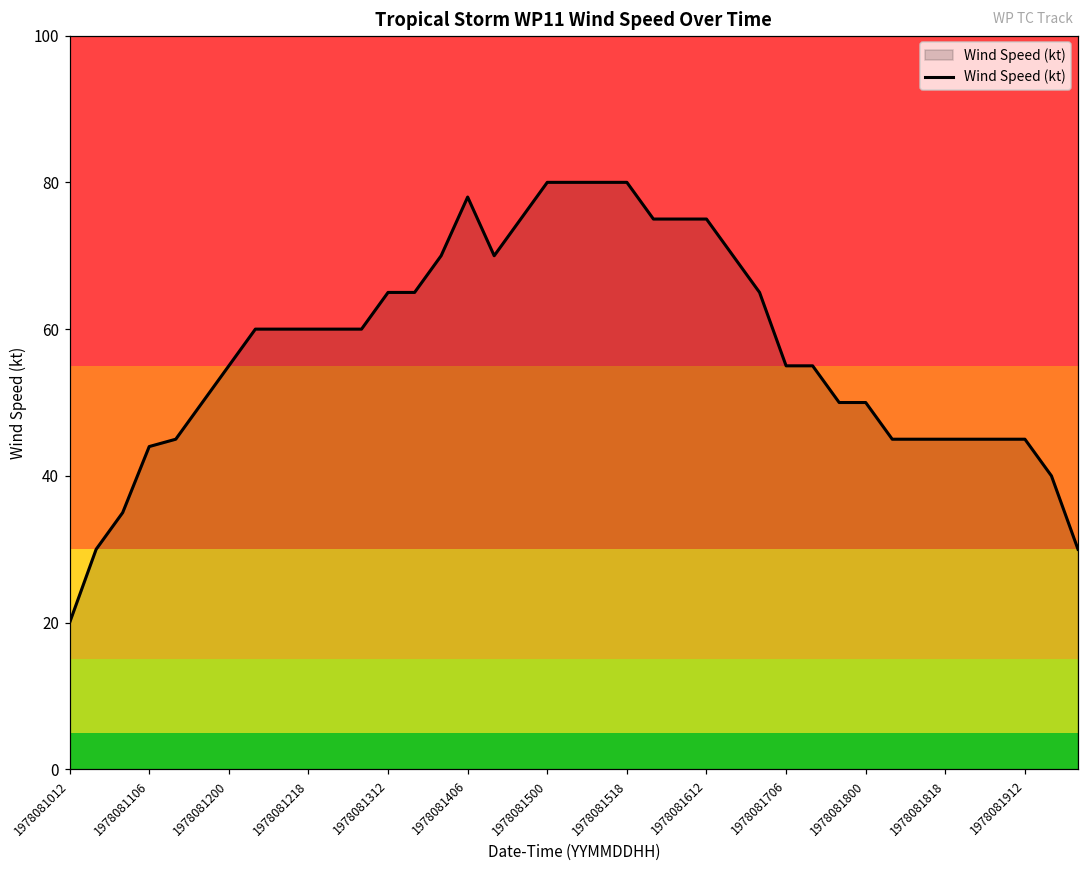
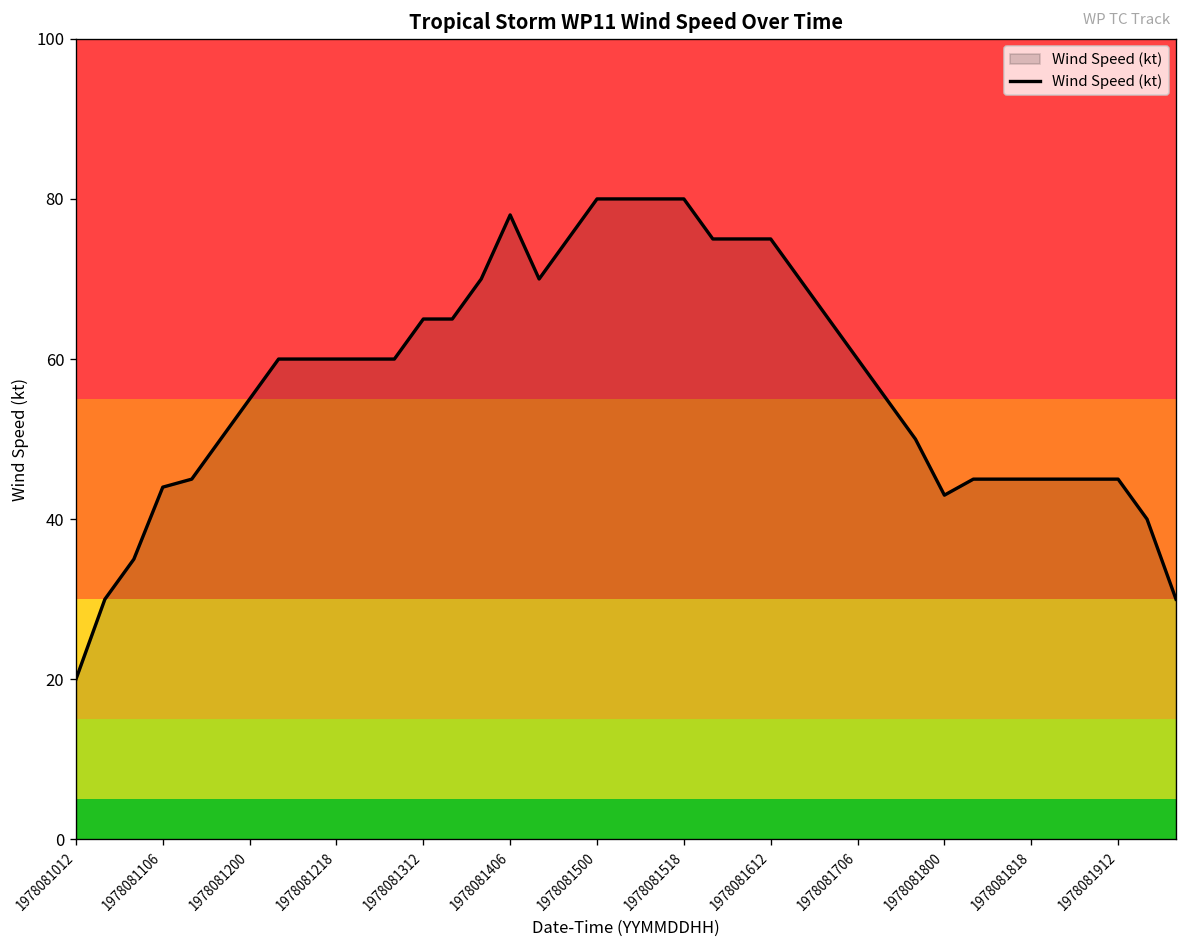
  {
    "1978081012": 20,
    "1978081106": 44,
    "1978081200": 55,
    "1978081218": 60,
    "1978081312": 65,
    "1978081406": 78,
    "1978081500": 80,
    "1978081518": 80,
    "1978081612": 75,
-   "1978081706": 55,
-   "1978081800": 50,
+   "1978081706": 60,
+   "1978081800": 43,
    "1978081818": 45,
    "1978081912": 45
  }
